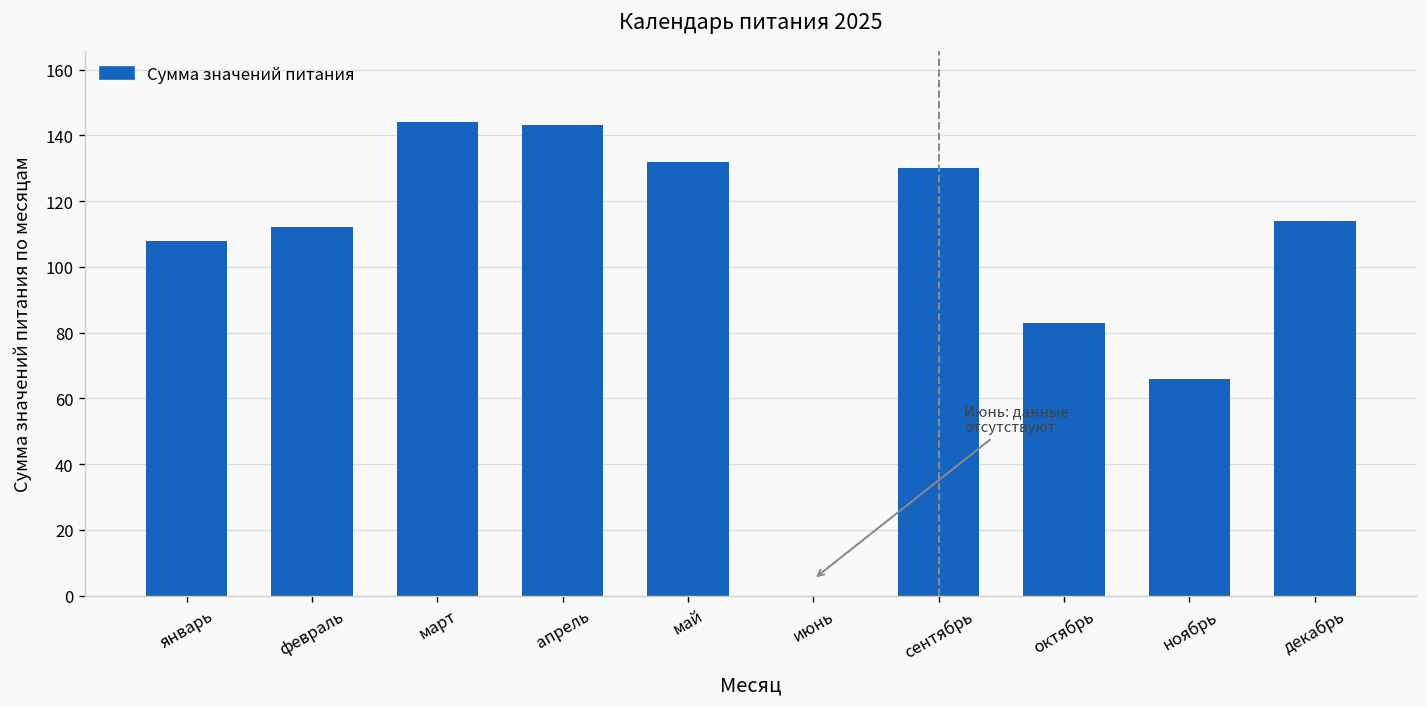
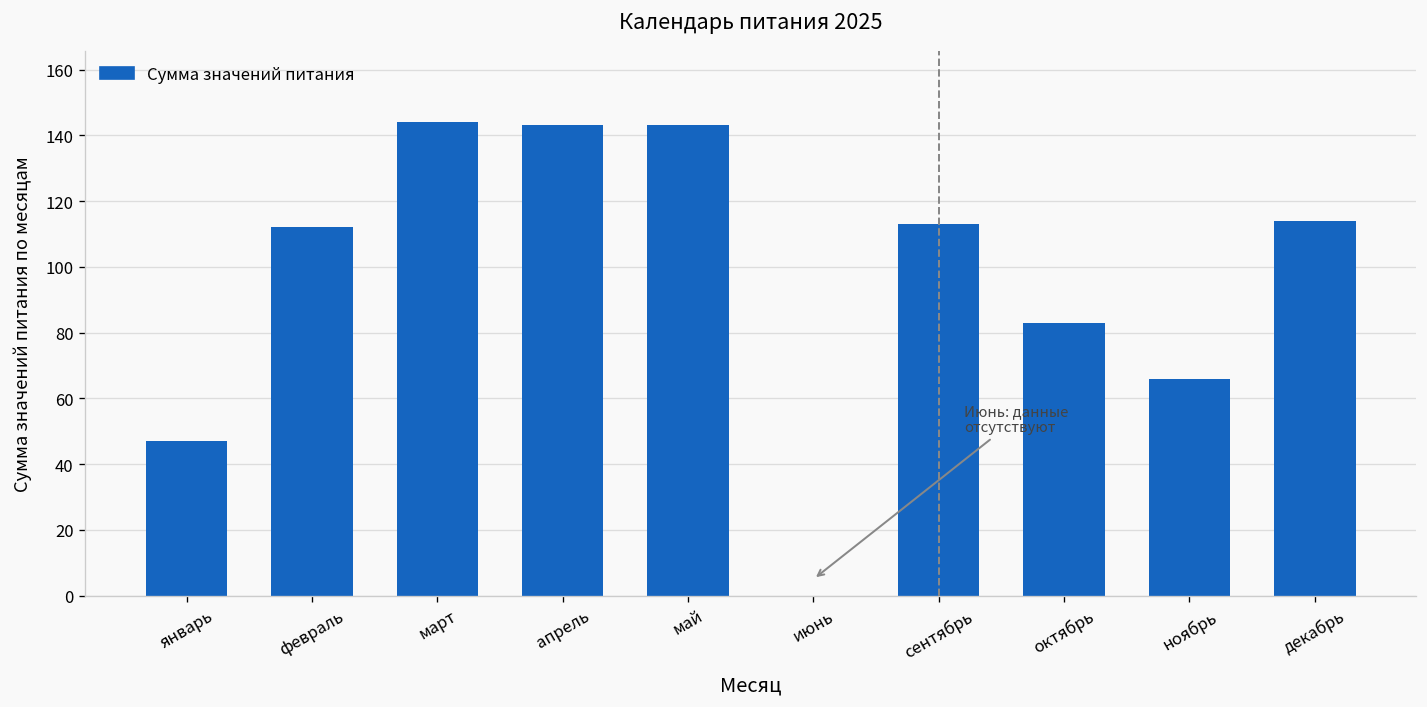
  {
-   "январь": 108,
+   "январь": 47,
    "февраль": 112,
    "март": 144,
    "апрель": 143,
-   "май": 132,
+   "май": 143,
    "июнь": 0,
-   "сентябрь": 130,
+   "сентябрь": 113,
    "октябрь": 83,
    "ноябрь": 66,
    "декабрь": 114
  }
